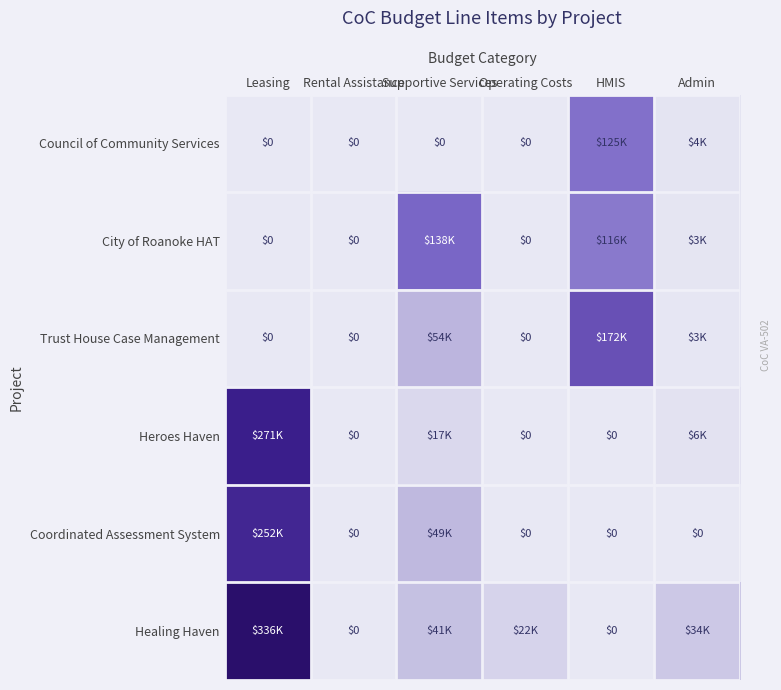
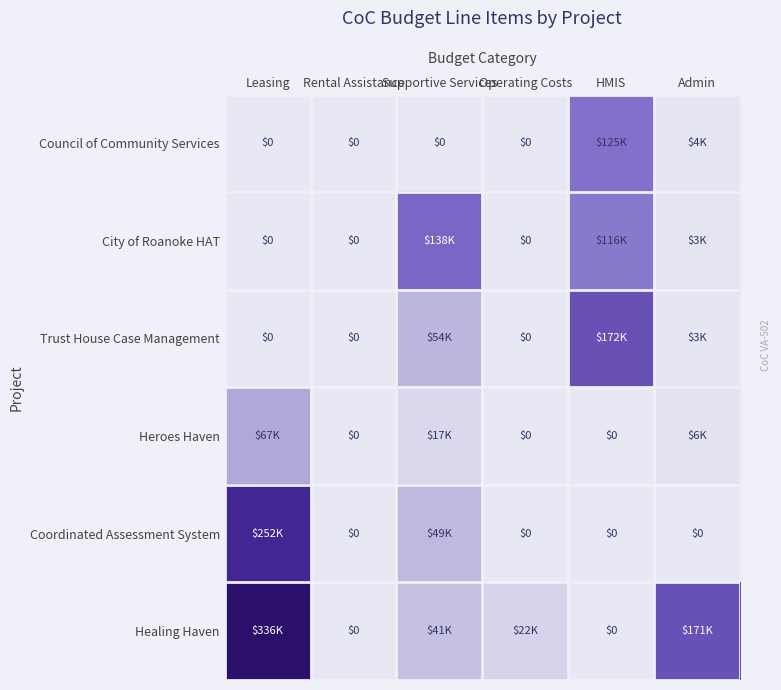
  {
    "Council of Community Services": {
      "Leasing": "$0",
      "HMIS": "$125K",
      "Admin": "$4K"
    },
    "City of Roanoke HAT": {
      "Leasing": "$0",
      "HMIS": "$116K",
      "Admin": "$3K"
    },
    "Trust House Case Management": {
      "Leasing": "$0",
      "HMIS": "$172K",
      "Admin": "$3K"
    },
    "Heroes Haven": {
-     "Leasing": "$271K",
+     "Leasing": "$67K",
      "HMIS": "$0",
      "Admin": "$6K"
    },
    "Coordinated Assessment System": {
      "Leasing": "$252K",
      "HMIS": "$0",
      "Admin": "$0"
    },
    "Healing Haven": {
      "Leasing": "$336K",
      "HMIS": "$0",
-     "Admin": "$34K"
+     "Admin": "$171K"
    }
  }
